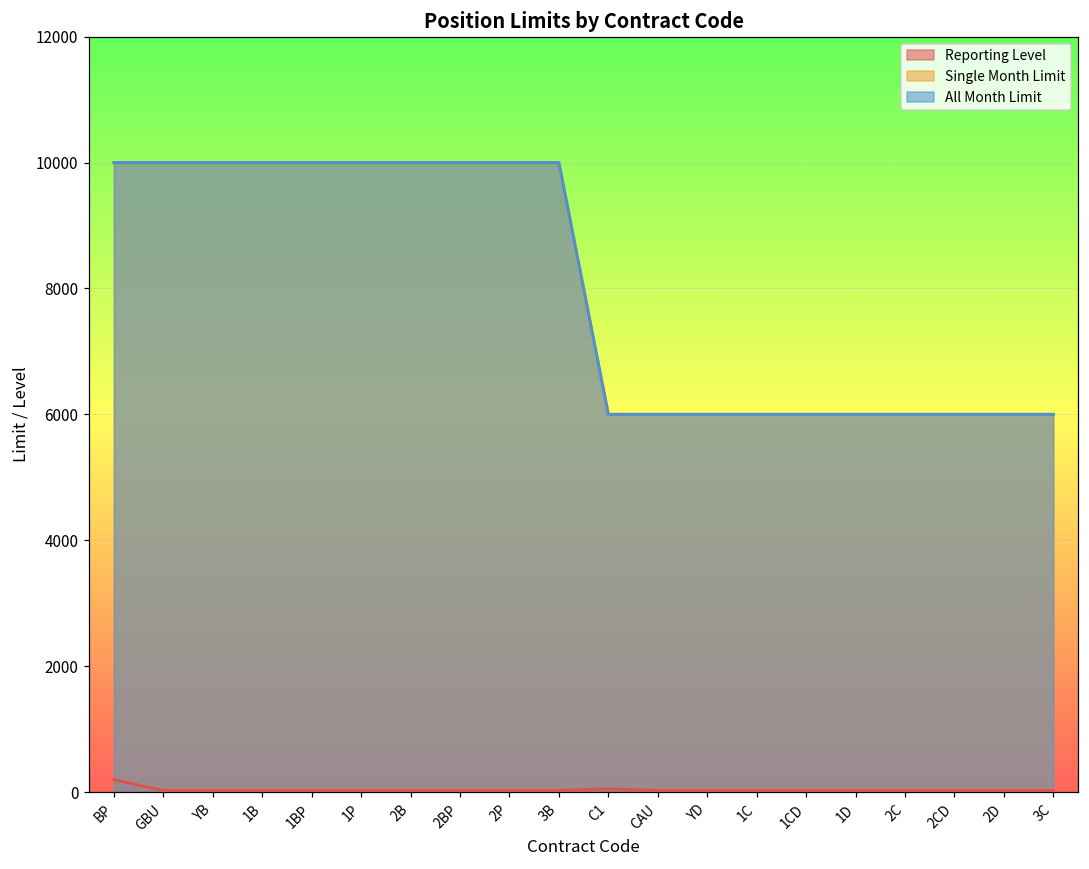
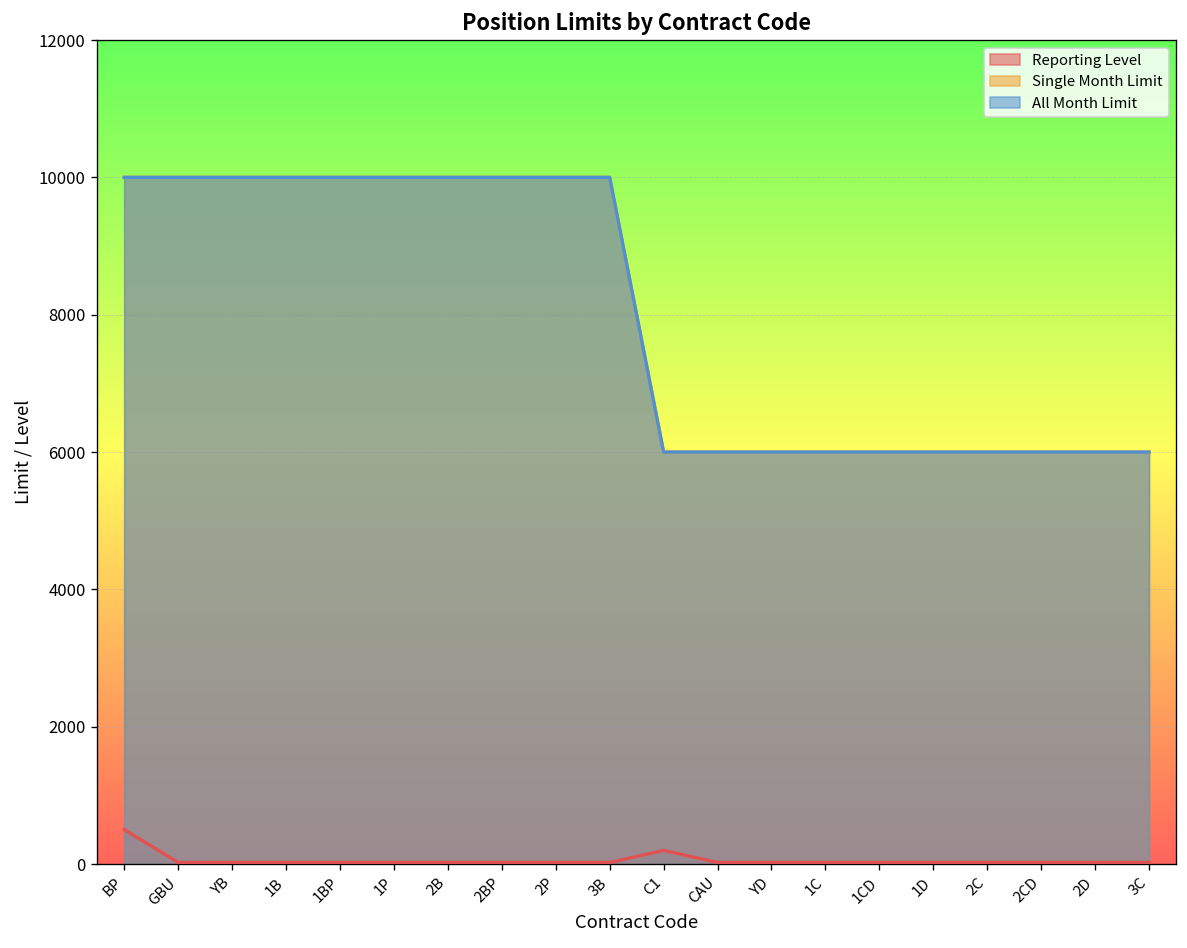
  {
    "Reporting Level": {
-     "BP": 200,
+     "BP": 500,
      "GBU": 0,
      "YB": 0,
      "1B": 0,
      "1BP": 0,
      "1P": 0,
      "2B": 0,
      "2BP": 0,
      "2P": 0,
      "3B": 0,
-     "C1": 100,
+     "C1": 200,
      "CAU": 0,
      "YD": 0,
      "1C": 0,
      "1CD": 0,
      "1D": 0,
      "2C": 0,
      "2CD": 0,
      "2D": 0,
      "3C": 0
    },
    "All Month Limit": {
      "BP": 10000,
      "GBU": 10000,
      "YB": 10000,
      "1B": 10000,
      "1BP": 10000,
      "1P": 10000,
      "2B": 10000,
      "2BP": 10000,
      "2P": 10000,
      "3B": 10000,
      "C1": 6000,
      "CAU": 6000,
      "YD": 6000,
      "1C": 6000,
      "1CD": 6000,
      "1D": 6000,
      "2C": 6000,
      "2CD": 6000,
      "2D": 6000,
      "3C": 6000
    }
  }
